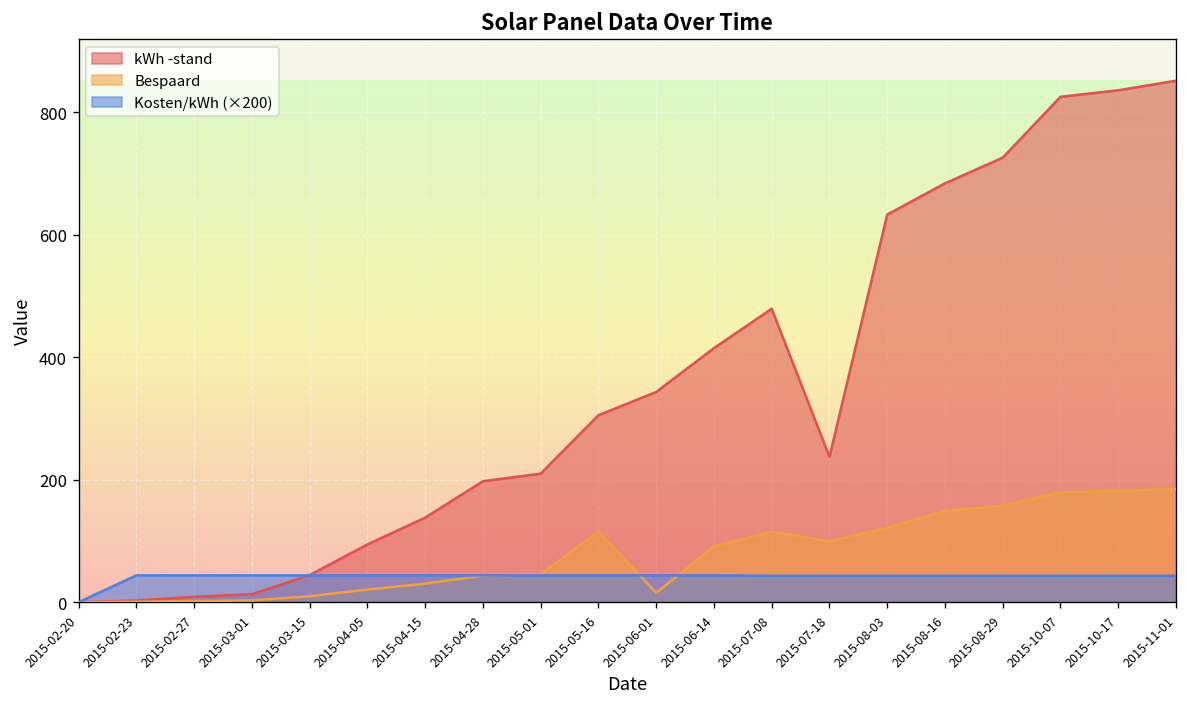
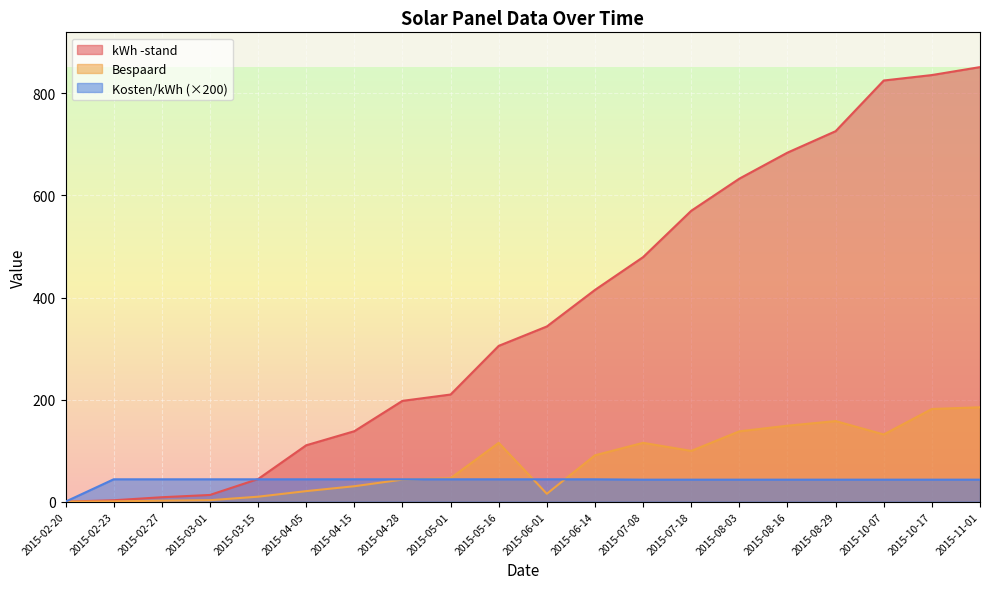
  {
    "kWh -stand": {
      "2015-02-27": 10,
      "2015-03-01": 10,
-     "2015-04-05": 90,
+     "2015-04-05": 110,
      "2015-04-15": 140,
      "2015-04-28": 200,
      "2015-05-01": 210,
      "2015-05-16": 310,
      "2015-06-01": 340,
      "2015-06-14": 410,
      "2015-07-08": 480,
-     "2015-07-18": 240,
+     "2015-07-18": 570,
      "2015-08-03": 630,
      "2015-08-16": 680,
      "2015-08-29": 730,
      "2015-10-07": 830,
      "2015-10-17": 840,
      "2015-11-01": 850
    },
    "Bespaard": {
      "2015-02-27": 0,
      "2015-03-01": 0,
      "2015-03-15": 10,
      "2015-04-05": 20,
      "2015-04-15": 30,
      "2015-05-16": 120,
      "2015-06-01": 20,
      "2015-06-14": 90,
      "2015-07-08": 120,
      "2015-07-18": 100,
-     "2015-08-03": 120,
+     "2015-08-03": 140,
      "2015-08-16": 150,
      "2015-08-29": 160,
-     "2015-10-07": 180,
+     "2015-10-07": 130,
      "2015-10-17": 180,
      "2015-11-01": 180
    },
    "Kosten/kWh (×200)": {
      "2015-02-23": 40,
      "2015-02-27": 40,
      "2015-03-01": 40,
      "2015-04-05": 40,
      "2015-04-15": 40,
      "2015-05-16": 40,
      "2015-06-01": 40,
      "2015-06-14": 40,
      "2015-07-08": 40,
      "2015-07-18": 40,
      "2015-08-03": 40,
      "2015-08-16": 40,
      "2015-08-29": 40,
      "2015-10-07": 40,
      "2015-10-17": 40,
      "2015-11-01": 40
    }
  }
